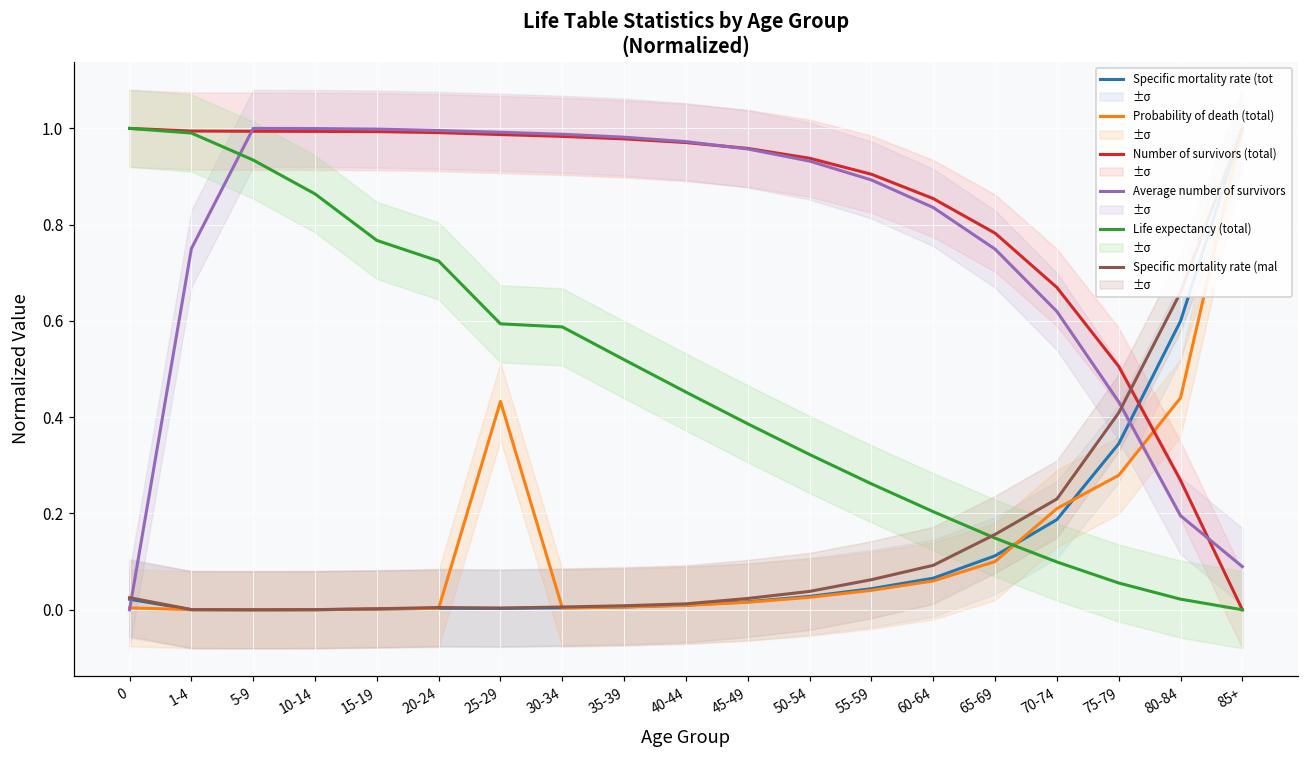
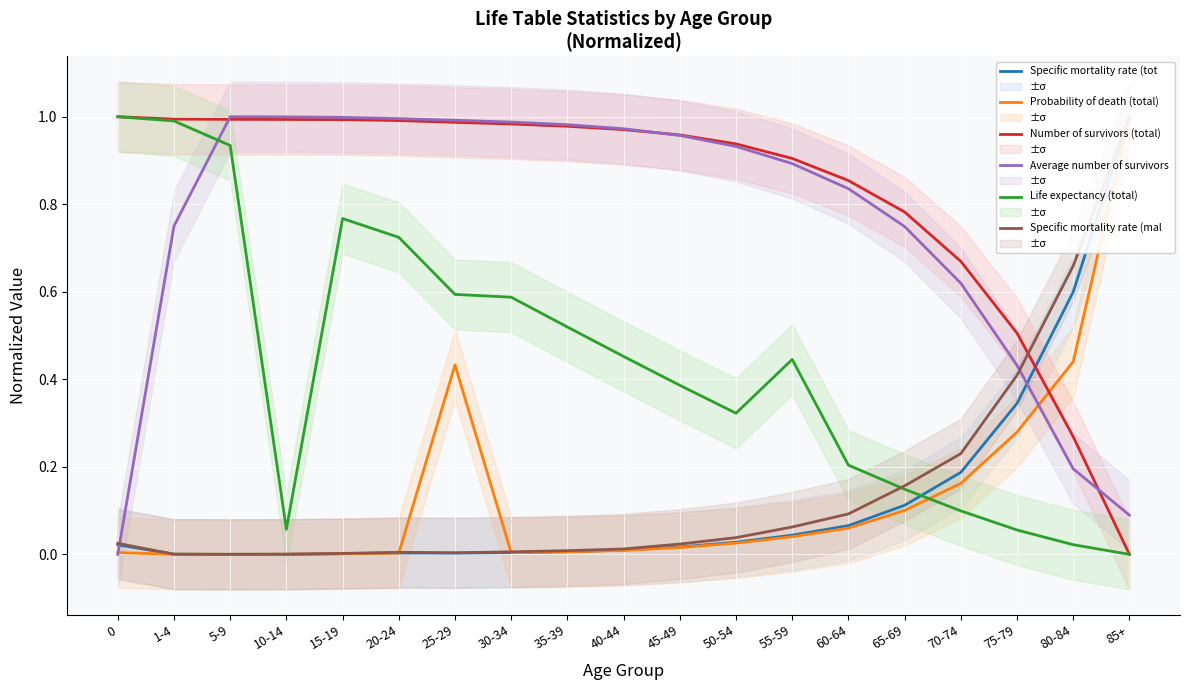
  {
    "Probability of death (total)": {
      "25-29": 0.43,
      "65-69": 0.10,
-     "70-74": 0.21,
+     "70-74": 0.16,
      "75-79": 0.28,
      "80-84": 0.44
    },
    "Number of survivors (total)": {
      "5-9": 0.99,
      "55-59": 0.90,
      "60-64": 0.85,
      "65-69": 0.78,
      "70-74": 0.67,
      "75-79": 0.51,
      "80-84": 0.27
    },
    "Life expectancy (total)": {
      "5-9": 0.93,
-     "10-14": 0.86,
+     "10-14": 0.06,
      "15-19": 0.77,
      "20-24": 0.72,
      "25-29": 0.59,
      "30-34": 0.59,
      "35-39": 0.52,
      "40-44": 0.45,
      "45-49": 0.39,
      "50-54": 0.32,
-     "55-59": 0.26,
+     "55-59": 0.45,
      "60-64": 0.20,
      "65-69": 0.15,
      "70-74": 0.10,
      "75-79": 0.06,
      "80-84": 0.02
    }
  }
